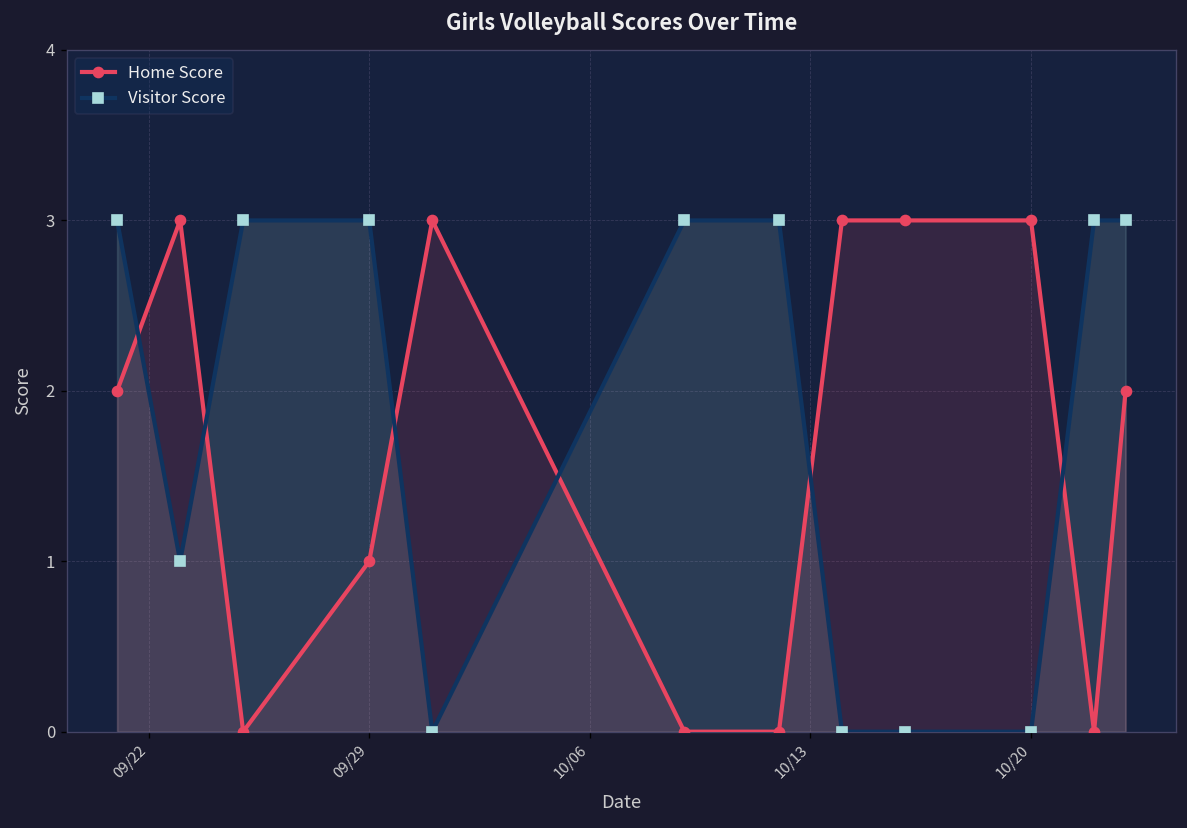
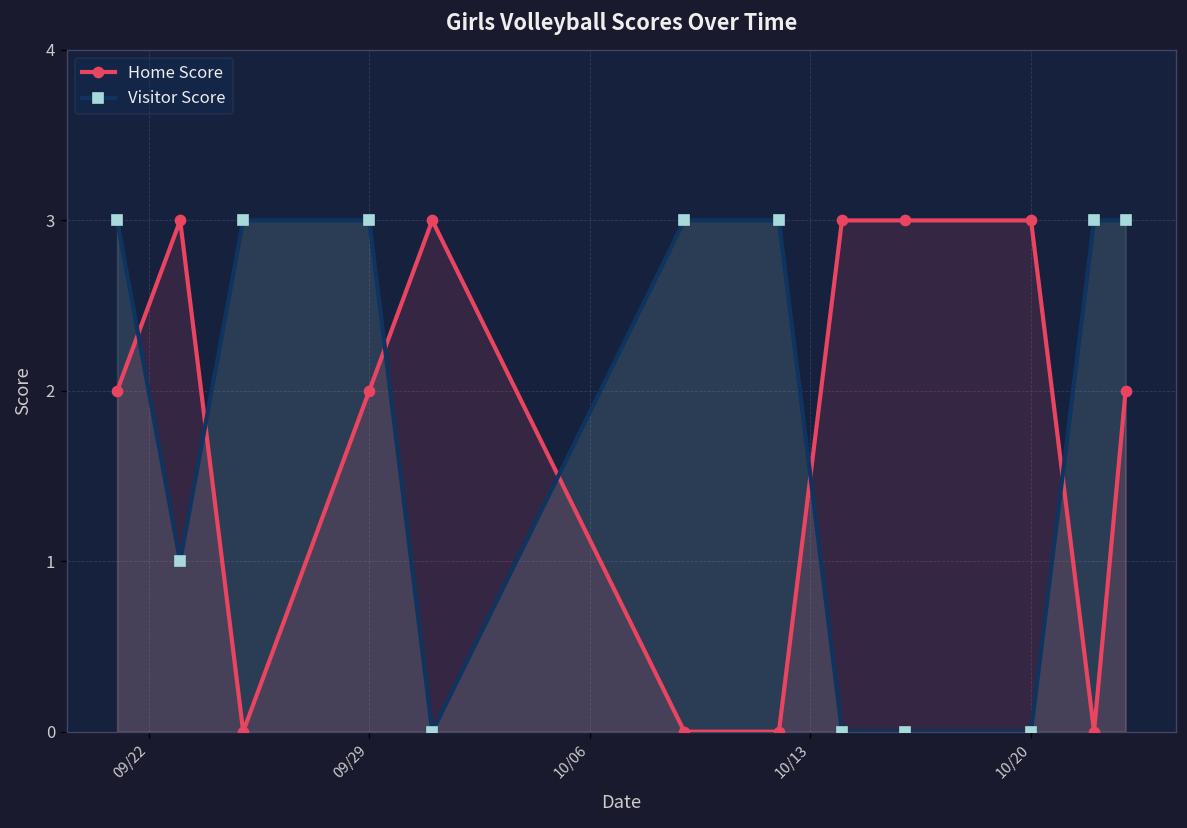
  {
    "Home Score": {
-     "09/29": 1,
+     "09/29": 2,
      "10/20": 3
    },
    "Visitor Score": {
      "09/29": 3,
      "10/20": 0
    }
  }
